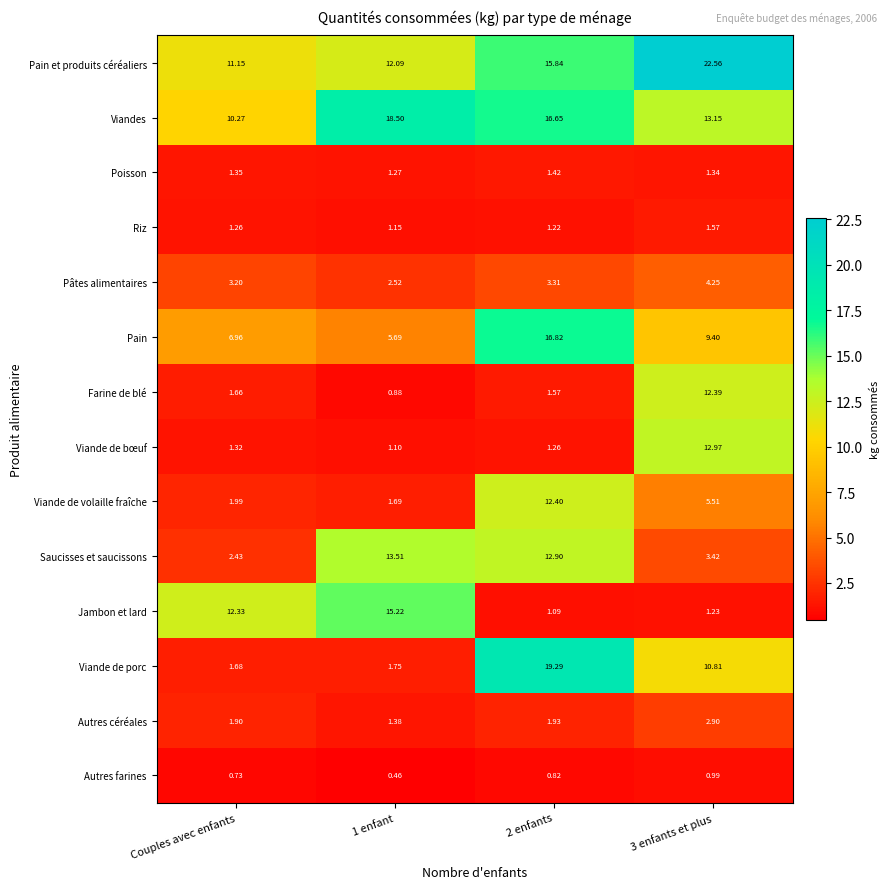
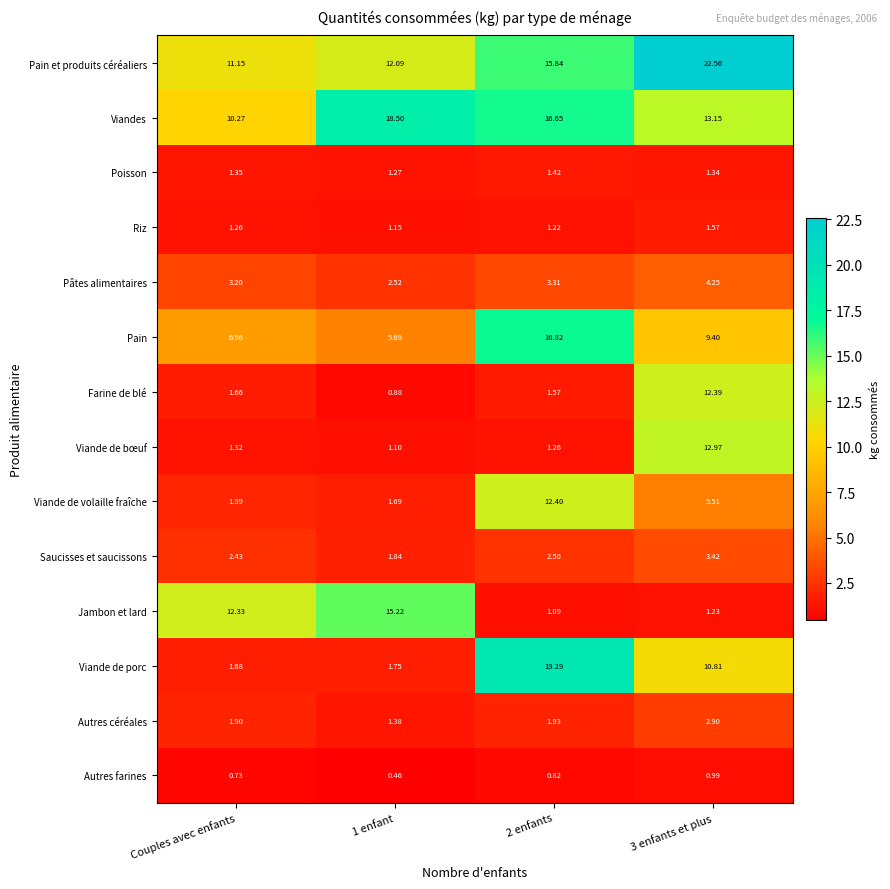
  {
    "Pain et produits céréaliers": {
      "Couples avec enfants": 11.15,
      "1 enfant": 12.09,
      "2 enfants": 15.84,
      "3 enfants et plus": 22.56
    },
    "Viandes": {
      "Couples avec enfants": 10.27,
      "1 enfant": 18.50,
      "2 enfants": 16.65,
      "3 enfants et plus": 13.15
    },
    "Poisson": {
      "Couples avec enfants": 1.35,
      "1 enfant": 1.27,
      "2 enfants": 1.42,
      "3 enfants et plus": 1.34
    },
    "Riz": {
      "Couples avec enfants": 1.26,
      "1 enfant": 1.15,
      "2 enfants": 1.22,
      "3 enfants et plus": 1.57
    },
    "Pâtes alimentaires": {
      "Couples avec enfants": 3.20,
      "1 enfant": 2.52,
      "2 enfants": 3.31,
      "3 enfants et plus": 4.25
    },
    "Pain": {
      "Couples avec enfants": 6.96,
      "1 enfant": 5.69,
      "2 enfants": 16.82,
      "3 enfants et plus": 9.40
    },
    "Farine de blé": {
      "Couples avec enfants": 1.66,
      "1 enfant": 0.88,
      "2 enfants": 1.57,
      "3 enfants et plus": 12.39
    },
    "Viande de bœuf": {
      "Couples avec enfants": 1.32,
      "1 enfant": 1.10,
      "2 enfants": 1.26,
      "3 enfants et plus": 12.97
    },
    "Viande de volaille fraîche": {
      "Couples avec enfants": 1.99,
      "1 enfant": 1.69,
      "2 enfants": 12.40,
      "3 enfants et plus": 5.51
    },
    "Saucisses et saucissons": {
      "Couples avec enfants": 2.43,
-     "1 enfant": 13.51,
-     "2 enfants": 12.90,
+     "1 enfant": 1.84,
+     "2 enfants": 2.50,
      "3 enfants et plus": 3.42
    },
    "Jambon et lard": {
      "Couples avec enfants": 12.33,
      "1 enfant": 15.22,
      "2 enfants": 1.09,
      "3 enfants et plus": 1.23
    },
    "Viande de porc": {
      "Couples avec enfants": 1.68,
      "1 enfant": 1.75,
      "2 enfants": 19.29,
      "3 enfants et plus": 10.81
    },
    "Autres céréales": {
      "Couples avec enfants": 1.90,
      "1 enfant": 1.38,
      "2 enfants": 1.93,
      "3 enfants et plus": 2.90
    },
    "Autres farines": {
      "Couples avec enfants": 0.73,
      "1 enfant": 0.46,
      "2 enfants": 0.82,
      "3 enfants et plus": 0.99
    }
  }
